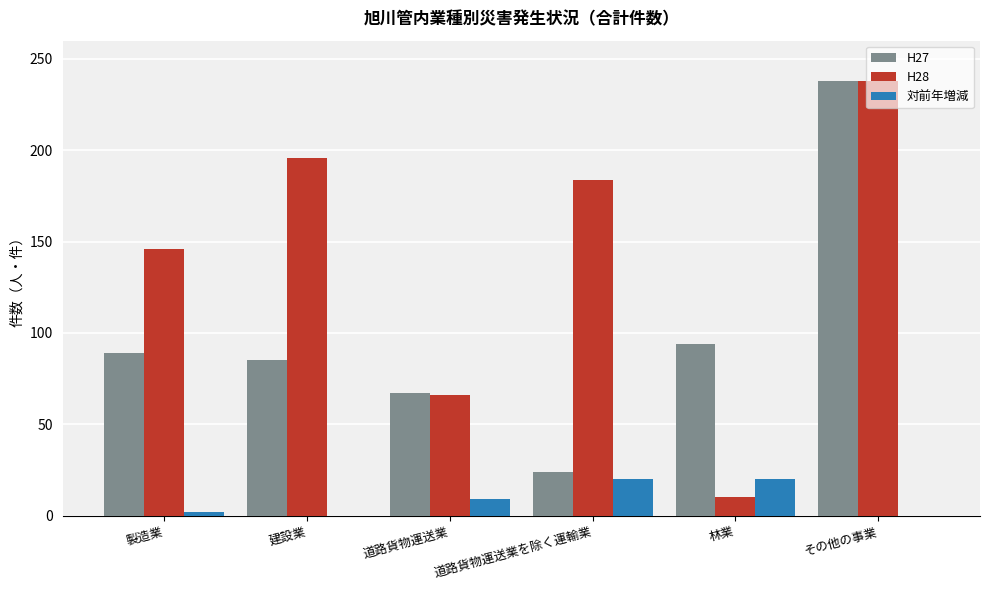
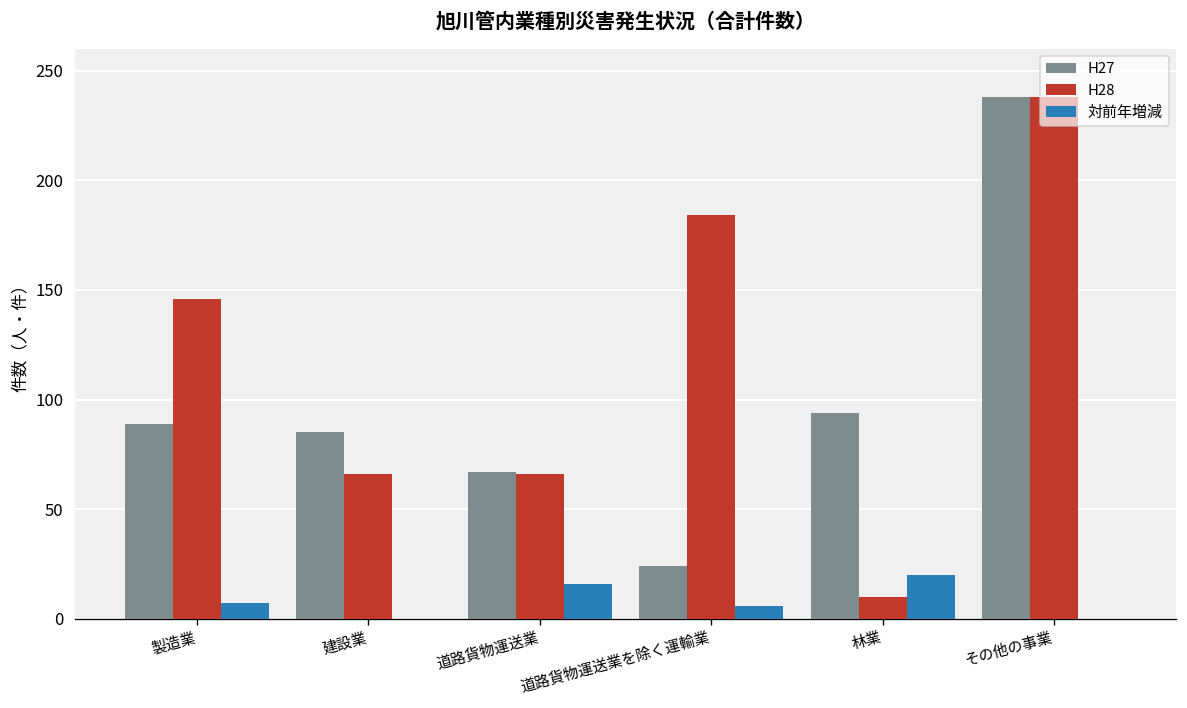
  {
    "H27": {
      "製造業": 89,
      "建設業": 85,
      "道路貨物運送業": 67,
      "道路貨物運送業を除く運輸業": 24,
      "林業": 94,
      "その他の事業": 238
    },
    "H28": {
      "製造業": 146,
-     "建設業": 196,
+     "建設業": 66,
      "道路貨物運送業": 66,
      "道路貨物運送業を除く運輸業": 184,
      "林業": 10
    },
    "対前年増減": {
-     "製造業": 2,
-     "道路貨物運送業": 9,
-     "道路貨物運送業を除く運輸業": 20,
+     "製造業": 7,
+     "道路貨物運送業": 16,
+     "道路貨物運送業を除く運輸業": 6,
      "林業": 20,
      "その他の事業": 0
    }
  }
